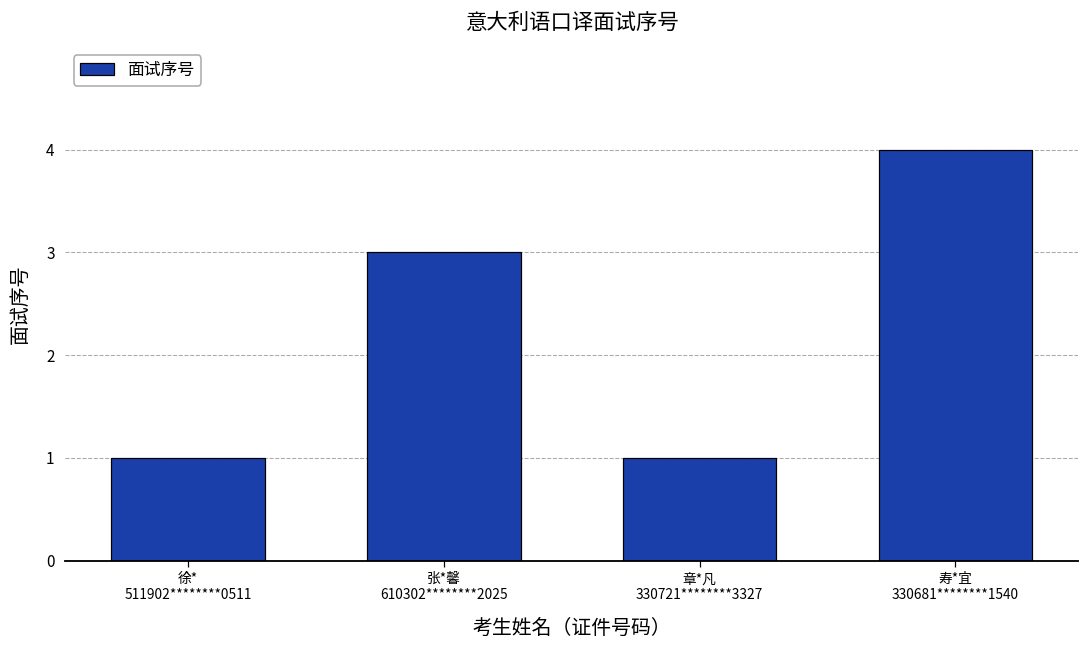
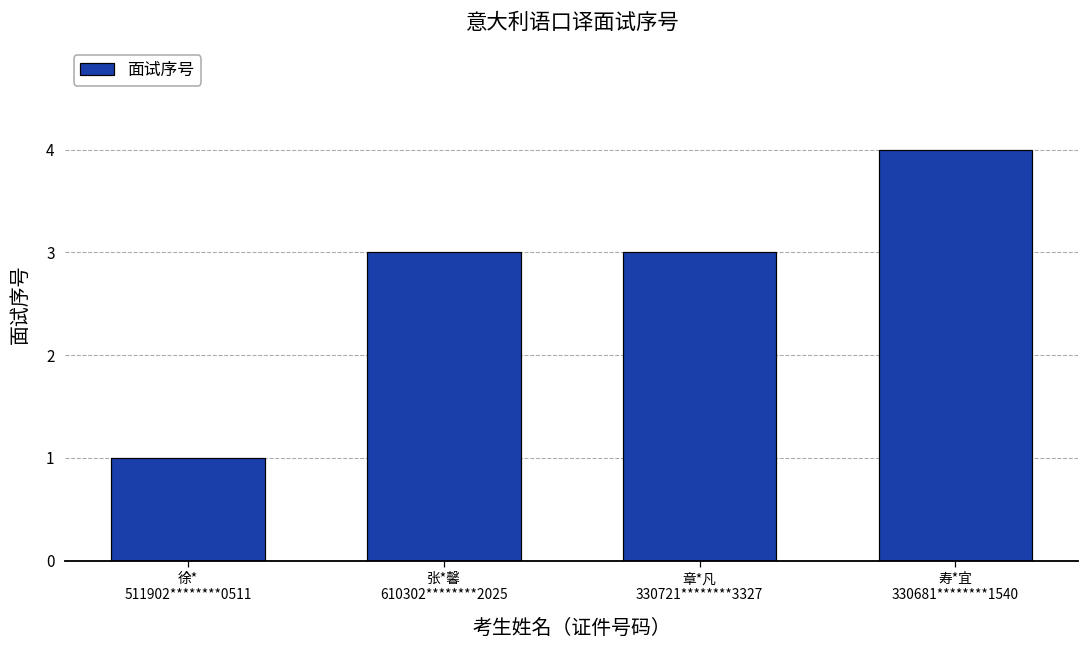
  {
    "徐* 511902********0511": 1,
    "张*馨 610302********2025": 3,
-   "章*凡 330721********3327": 1,
+   "章*凡 330721********3327": 3,
    "寿*宜 330681********1540": 4
  }
